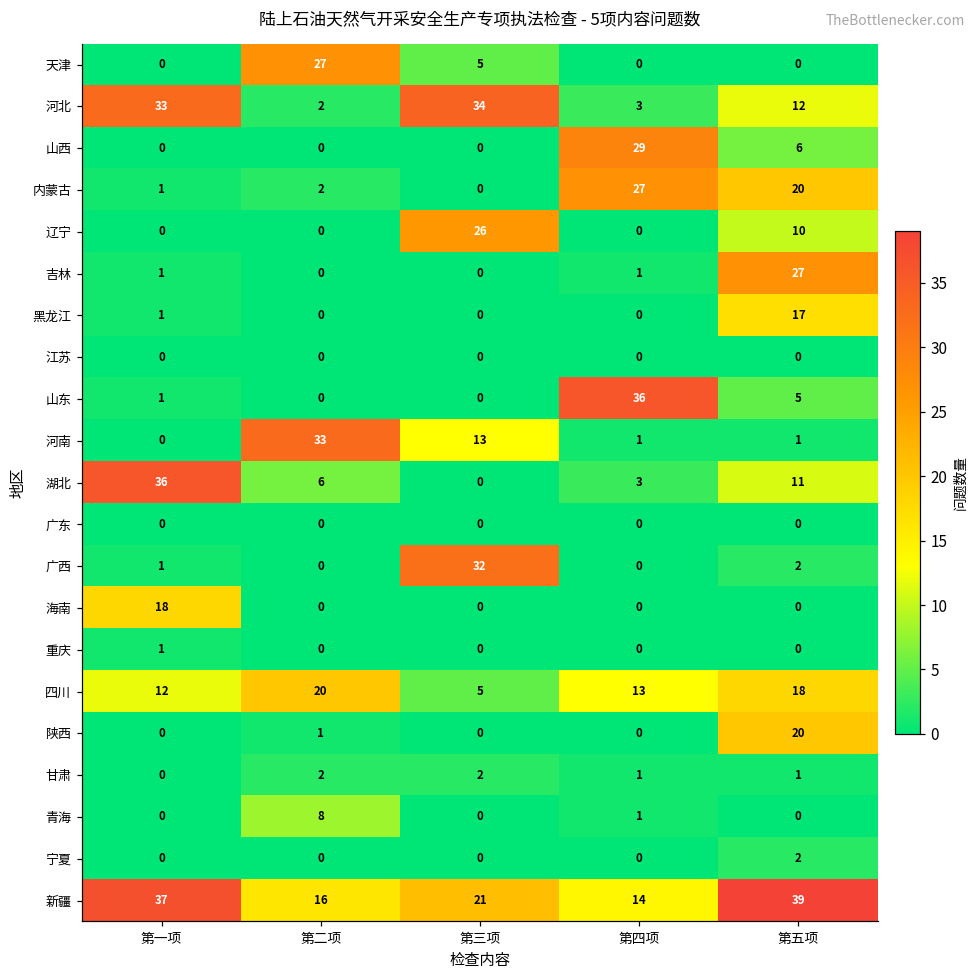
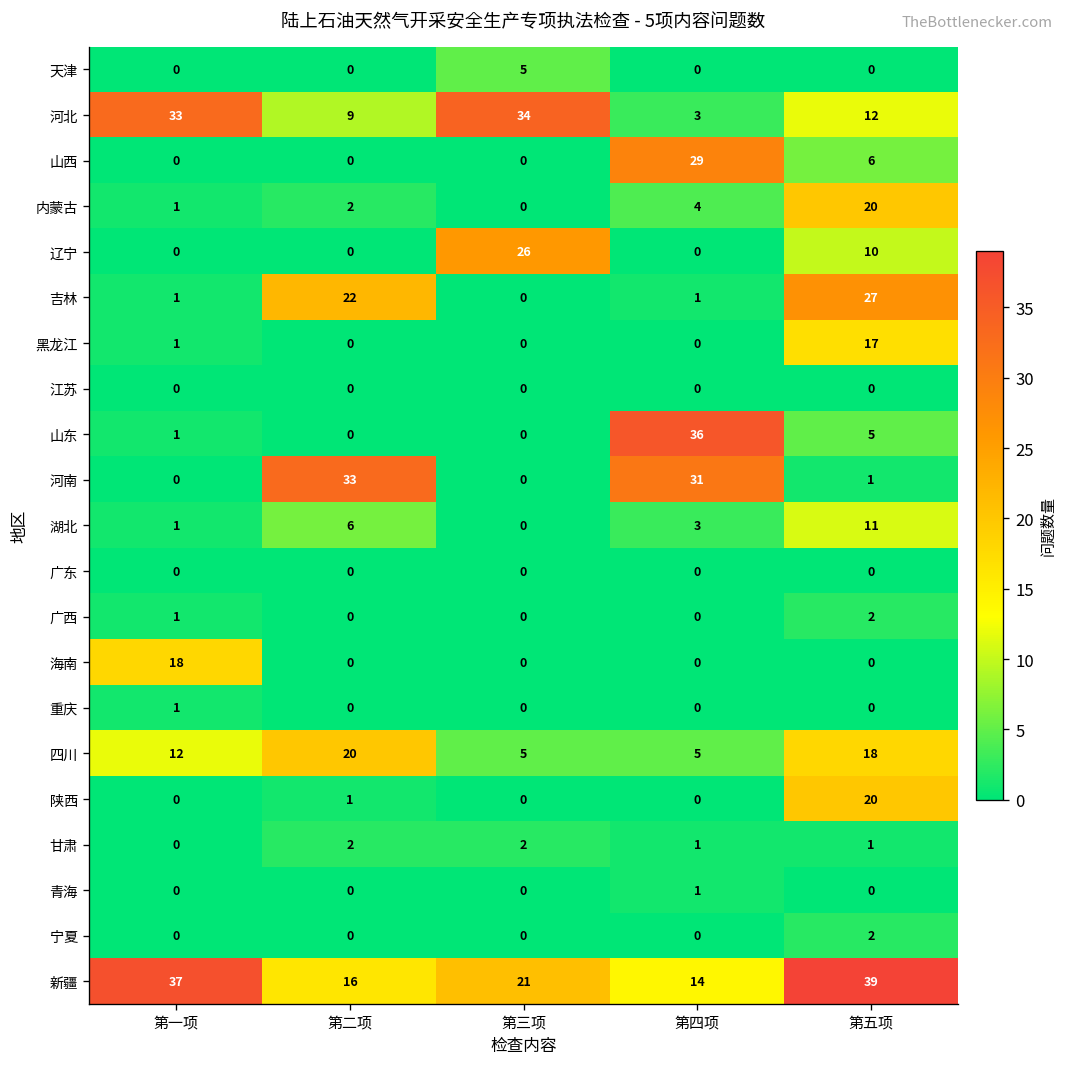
  {
    "天津": {
      "第一项": 0,
-     "第二项": 27,
+     "第二项": 0,
      "第三项": 5,
      "第四项": 0,
      "第五项": 0
    },
    "河北": {
      "第一项": 33,
-     "第二项": 2,
+     "第二项": 9,
      "第三项": 34,
      "第四项": 3,
      "第五项": 12
    },
    "山西": {
      "第一项": 0,
      "第二项": 0,
      "第三项": 0,
      "第四项": 29,
      "第五项": 6
    },
    "内蒙古": {
      "第一项": 1,
      "第二项": 2,
      "第三项": 0,
-     "第四项": 27,
+     "第四项": 4,
      "第五项": 20
    },
    "辽宁": {
      "第一项": 0,
      "第二项": 0,
      "第三项": 26,
      "第四项": 0,
      "第五项": 10
    },
    "吉林": {
      "第一项": 1,
-     "第二项": 0,
+     "第二项": 22,
      "第三项": 0,
      "第四项": 1,
      "第五项": 27
    },
    "黑龙江": {
      "第一项": 1,
      "第二项": 0,
      "第三项": 0,
      "第四项": 0,
      "第五项": 17
    },
    "江苏": {
      "第一项": 0,
      "第二项": 0,
      "第三项": 0,
      "第四项": 0,
      "第五项": 0
    },
    "山东": {
      "第一项": 1,
      "第二项": 0,
      "第三项": 0,
      "第四项": 36,
      "第五项": 5
    },
    "河南": {
      "第一项": 0,
      "第二项": 33,
-     "第三项": 13,
-     "第四项": 1,
+     "第三项": 0,
+     "第四项": 31,
      "第五项": 1
    },
    "湖北": {
-     "第一项": 36,
+     "第一项": 1,
      "第二项": 6,
      "第三项": 0,
      "第四项": 3,
      "第五项": 11
    },
    "广东": {
      "第一项": 0,
      "第二项": 0,
      "第三项": 0,
      "第四项": 0,
      "第五项": 0
    },
    "广西": {
      "第一项": 1,
      "第二项": 0,
-     "第三项": 32,
+     "第三项": 0,
      "第四项": 0,
      "第五项": 2
    },
    "海南": {
      "第一项": 18,
      "第二项": 0,
      "第三项": 0,
      "第四项": 0,
      "第五项": 0
    },
    "重庆": {
      "第一项": 1,
      "第二项": 0,
      "第三项": 0,
      "第四项": 0,
      "第五项": 0
    },
    "四川": {
      "第一项": 12,
      "第二项": 20,
      "第三项": 5,
-     "第四项": 13,
+     "第四项": 5,
      "第五项": 18
    },
    "陕西": {
      "第一项": 0,
      "第二项": 1,
      "第三项": 0,
      "第四项": 0,
      "第五项": 20
    },
    "甘肃": {
      "第一项": 0,
      "第二项": 2,
      "第三项": 2,
      "第四项": 1,
      "第五项": 1
    },
    "青海": {
      "第一项": 0,
-     "第二项": 8,
+     "第二项": 0,
      "第三项": 0,
      "第四项": 1,
      "第五项": 0
    },
    "宁夏": {
      "第一项": 0,
      "第二项": 0,
      "第三项": 0,
      "第四项": 0,
      "第五项": 2
    },
    "新疆": {
      "第一项": 37,
      "第二项": 16,
      "第三项": 21,
      "第四项": 14,
      "第五项": 39
    }
  }
